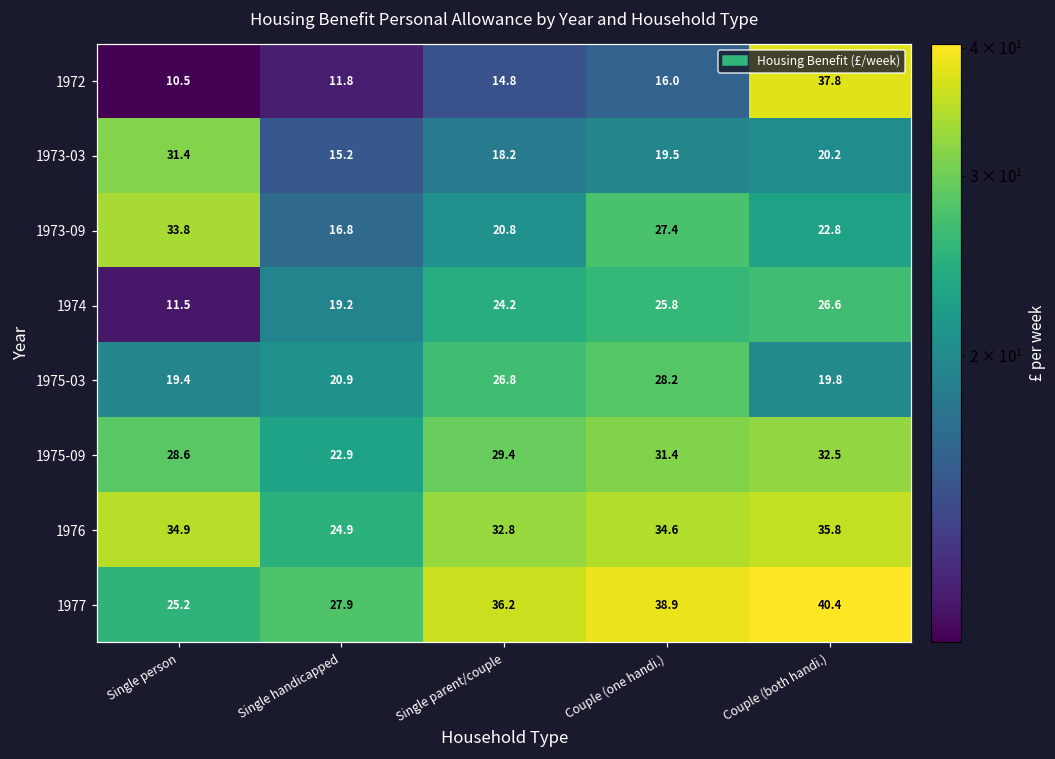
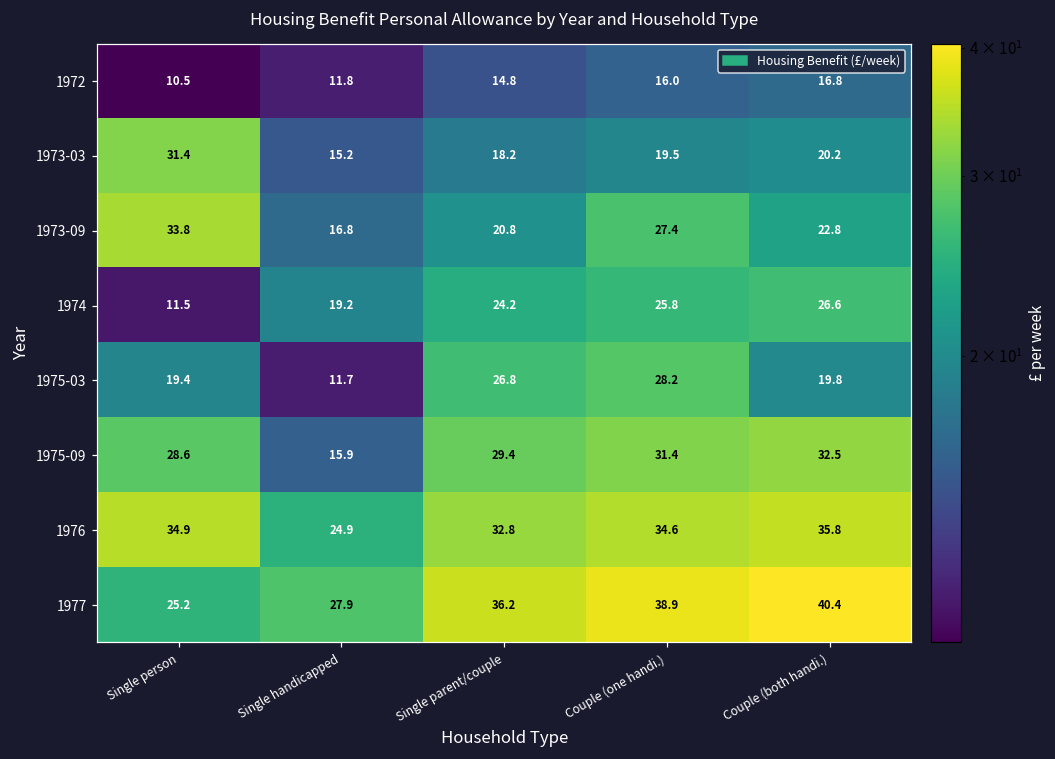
  {
    "1972": {
      "Single person": 10.5,
      "Single handicapped": 11.8,
      "Single parent/couple": 14.8,
      "Couple (one handi.)": 16.0,
-     "Couple (both handi.)": 37.8
+     "Couple (both handi.)": 16.8
    },
    "1973-03": {
      "Single person": 31.4,
      "Single handicapped": 15.2,
      "Single parent/couple": 18.2,
      "Couple (one handi.)": 19.5,
      "Couple (both handi.)": 20.2
    },
    "1973-09": {
      "Single person": 33.8,
      "Single handicapped": 16.8,
      "Single parent/couple": 20.8,
      "Couple (one handi.)": 27.4,
      "Couple (both handi.)": 22.8
    },
    "1974": {
      "Single person": 11.5,
      "Single handicapped": 19.2,
      "Single parent/couple": 24.2,
      "Couple (one handi.)": 25.8,
      "Couple (both handi.)": 26.6
    },
    "1975-03": {
      "Single person": 19.4,
-     "Single handicapped": 20.9,
+     "Single handicapped": 11.7,
      "Single parent/couple": 26.8,
      "Couple (one handi.)": 28.2,
      "Couple (both handi.)": 19.8
    },
    "1975-09": {
      "Single person": 28.6,
-     "Single handicapped": 22.9,
+     "Single handicapped": 15.9,
      "Single parent/couple": 29.4,
      "Couple (one handi.)": 31.4,
      "Couple (both handi.)": 32.5
    },
    "1976": {
      "Single person": 34.9,
      "Single handicapped": 24.9,
      "Single parent/couple": 32.8,
      "Couple (one handi.)": 34.6,
      "Couple (both handi.)": 35.8
    },
    "1977": {
      "Single person": 25.2,
      "Single handicapped": 27.9,
      "Single parent/couple": 36.2,
      "Couple (one handi.)": 38.9,
      "Couple (both handi.)": 40.4
    }
  }
